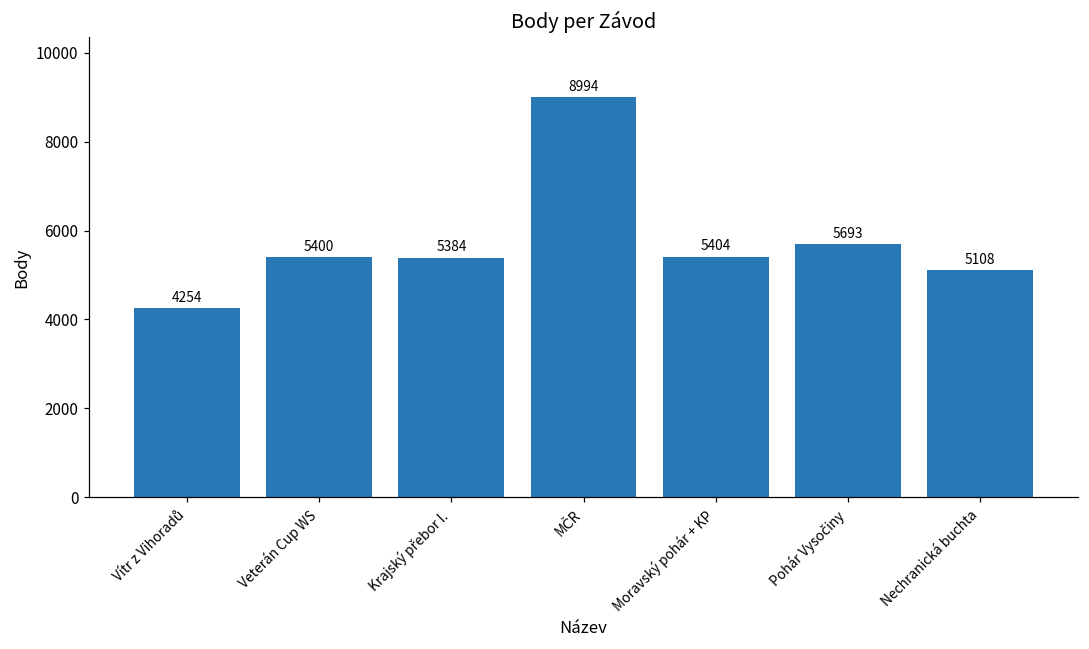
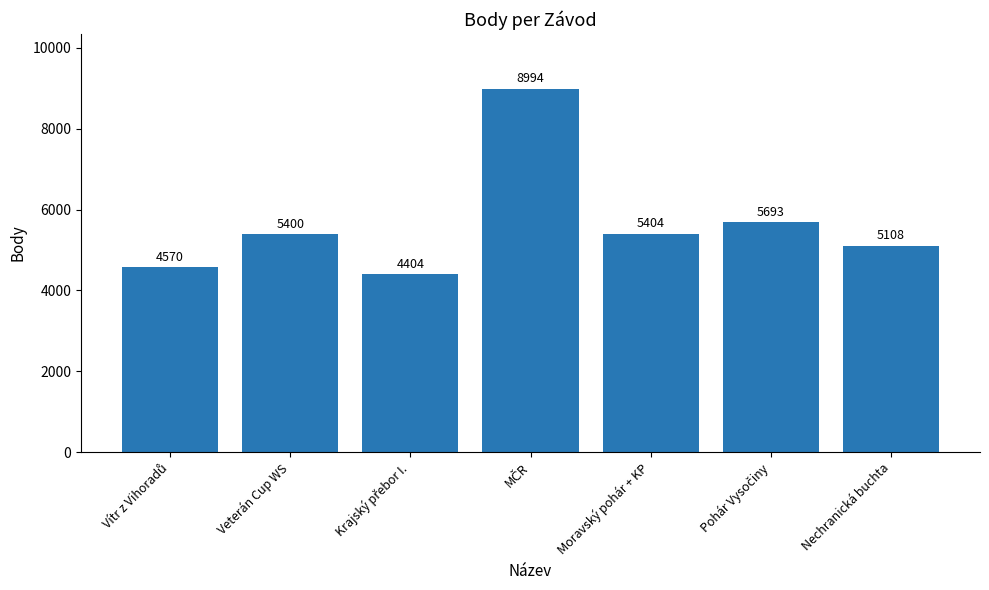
  {
-   "Vítr z Vihoradů": 4254,
+   "Vítr z Vihoradů": 4570,
    "Veterán Cup WS": 5400,
-   "Krajský přebor I.": 5384,
+   "Krajský přebor I.": 4404,
    "MČR": 8994,
    "Moravský pohár + KP": 5404,
    "Pohár Vysočiny": 5693,
    "Nechranická buchta": 5108
  }
